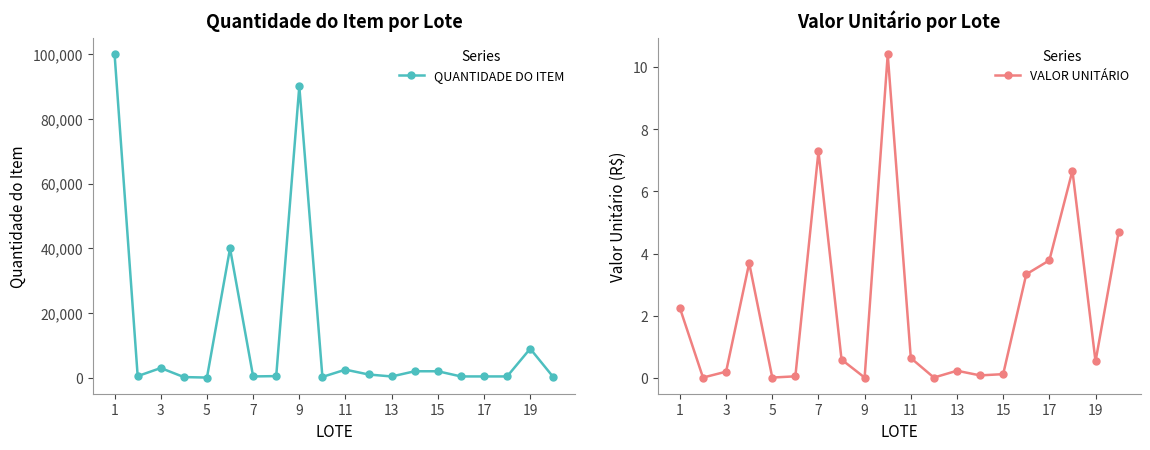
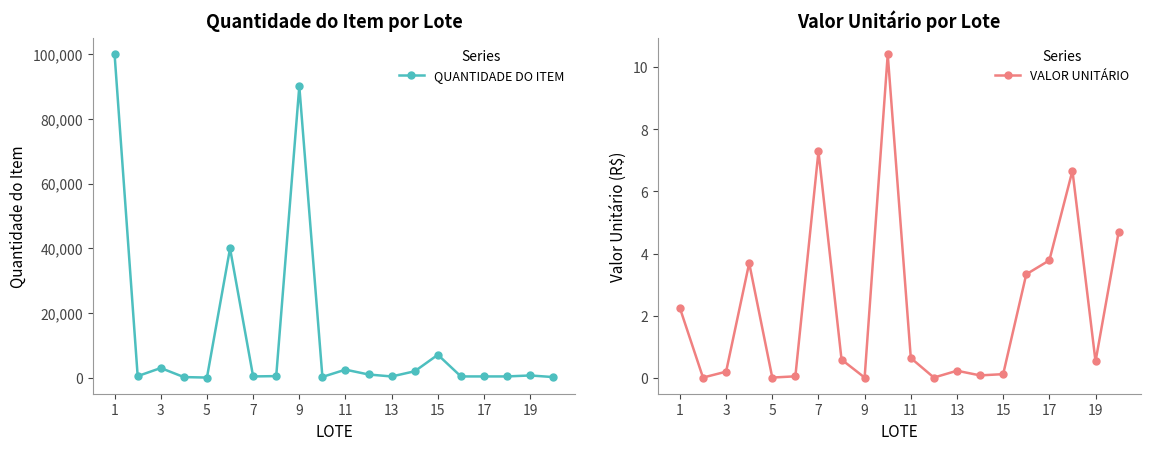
  {
    "Quantidade do Item por Lote": {
      "1": "100,000",
      "3": "3,000",
      "5": "0",
      "7": "0",
      "9": "90,000",
      "11": "3,000",
      "13": "0",
-     "15": "2,000",
+     "15": "7,000",
      "17": "0",
-     "19": "9,000"
+     "19": "1,000"
    },
    "Valor Unitário por Lote": {
      "1": "2.2",
      "3": "0.2",
      "5": "0.0",
      "7": "7.3",
      "9": "0.0",
      "11": "0.6",
      "13": "0.2",
      "15": "0.1",
      "17": "3.8",
      "19": "0.5"
    }
  }
